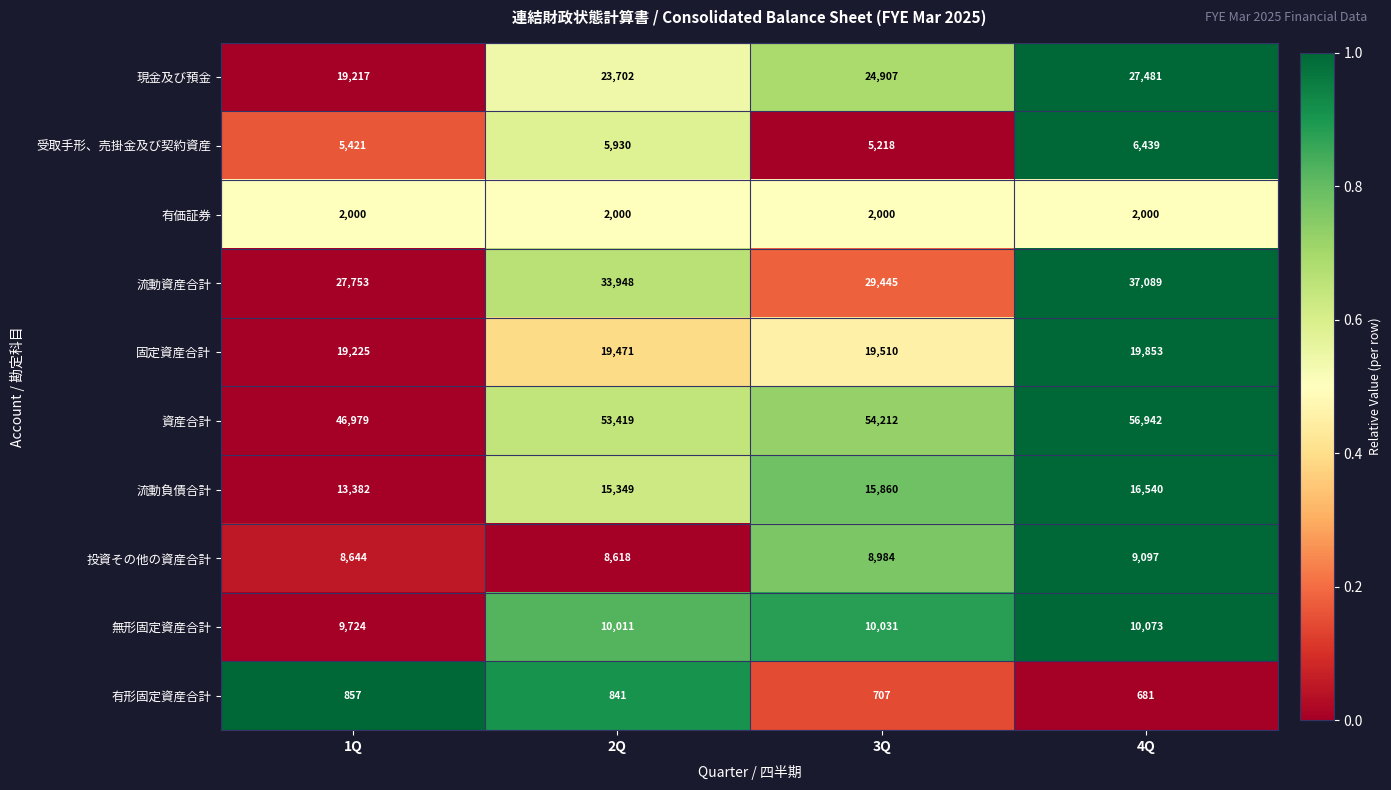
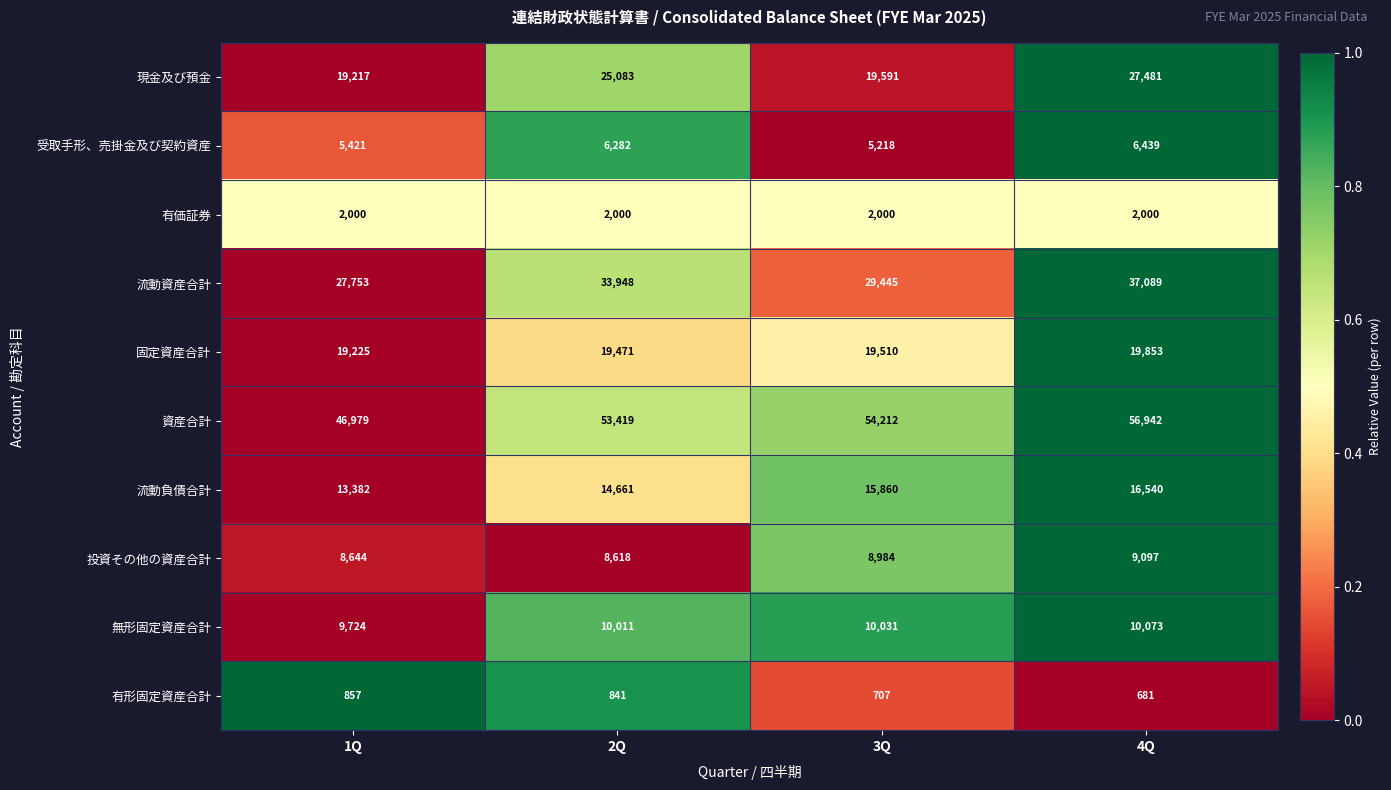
  {
    "現金及び預金": {
      "1Q": "19,217",
-     "2Q": "23,702",
-     "3Q": "24,907",
+     "2Q": "25,083",
+     "3Q": "19,591",
      "4Q": "27,481"
    },
    "受取手形、売掛金及び契約資産": {
      "1Q": "5,421",
-     "2Q": "5,930",
+     "2Q": "6,282",
      "3Q": "5,218",
      "4Q": "6,439"
    },
    "有価証券": {
      "1Q": "2,000",
      "2Q": "2,000",
      "3Q": "2,000",
      "4Q": "2,000"
    },
    "流動資産合計": {
      "1Q": "27,753",
      "2Q": "33,948",
      "3Q": "29,445",
      "4Q": "37,089"
    },
    "固定資産合計": {
      "1Q": "19,225",
      "2Q": "19,471",
      "3Q": "19,510",
      "4Q": "19,853"
    },
    "資産合計": {
      "1Q": "46,979",
      "2Q": "53,419",
      "3Q": "54,212",
      "4Q": "56,942"
    },
    "流動負債合計": {
      "1Q": "13,382",
-     "2Q": "15,349",
+     "2Q": "14,661",
      "3Q": "15,860",
      "4Q": "16,540"
    },
    "投資その他の資産合計": {
      "1Q": "8,644",
      "2Q": "8,618",
      "3Q": "8,984",
      "4Q": "9,097"
    },
    "無形固定資産合計": {
      "1Q": "9,724",
      "2Q": "10,011",
      "3Q": "10,031",
      "4Q": "10,073"
    },
    "有形固定資産合計": {
      "1Q": "857",
      "2Q": "841",
      "3Q": "707",
      "4Q": "681"
    }
  }
